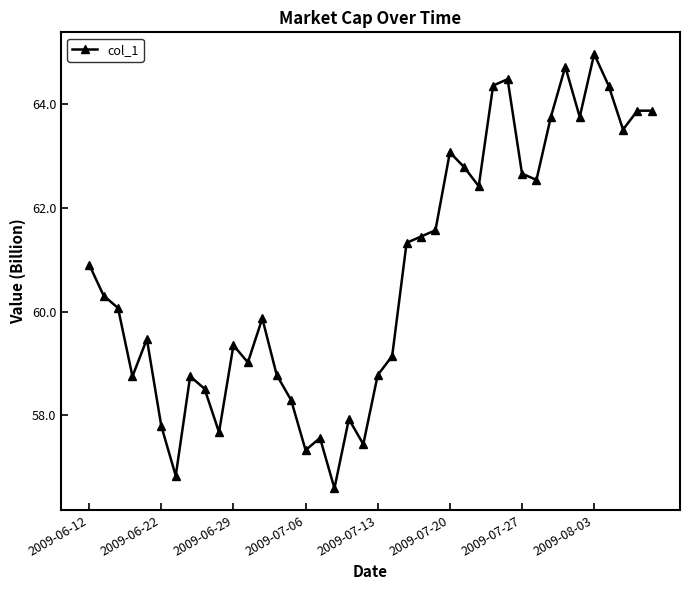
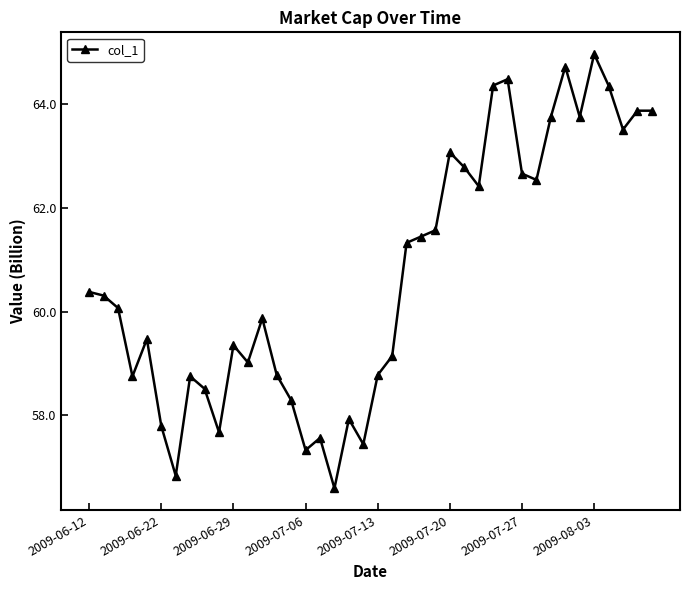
  {
-   "2009-06-12": 60.9,
+   "2009-06-12": 60.4,
    "2009-06-22": 57.8,
    "2009-06-29": 59.4,
    "2009-07-06": 57.3,
    "2009-07-13": 58.8,
    "2009-07-20": 63.1,
    "2009-07-27": 62.7,
    "2009-08-03": 65.0
  }
